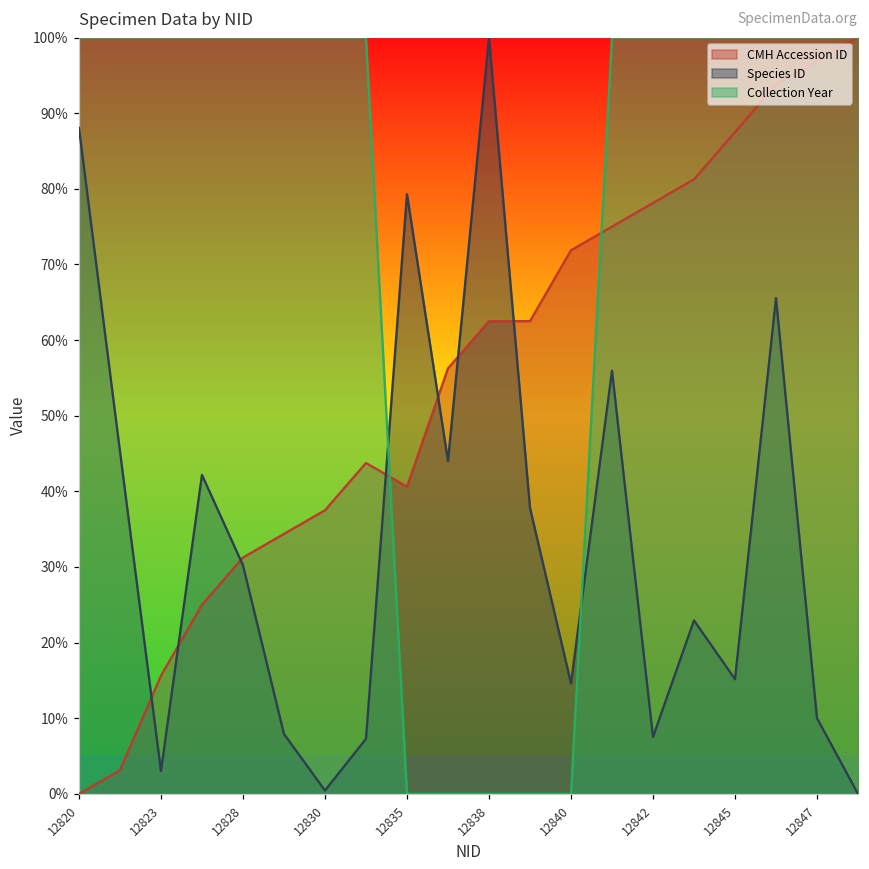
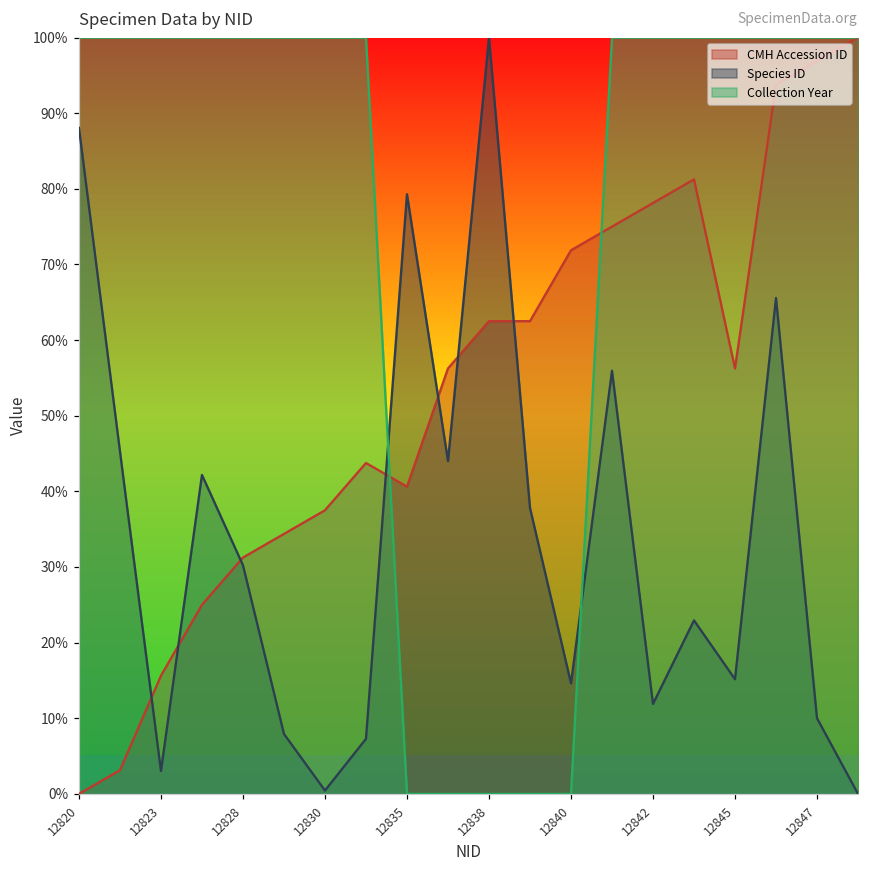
  {
    "CMH Accession ID": {
      "12823": "16%",
      "12828": "31%",
      "12830": "38%",
      "12835": "41%",
      "12838": "63%",
      "12840": "72%",
      "12842": "78%",
-     "12845": "88%"
+     "12845": "56%"
    },
    "Species ID": {
      "12820": "88%",
      "12828": "30%",
      "12835": "79%",
      "12838": "100%",
      "12840": "15%",
-     "12842": "8%",
+     "12842": "12%",
      "12845": "15%",
      "12847": "10%"
    },
    "Collection Year": {
      "12820": "100%",
      "12823": "100%",
      "12828": "100%",
      "12830": "100%",
      "12842": "100%",
      "12845": "100%",
      "12847": "100%"
    }
  }
